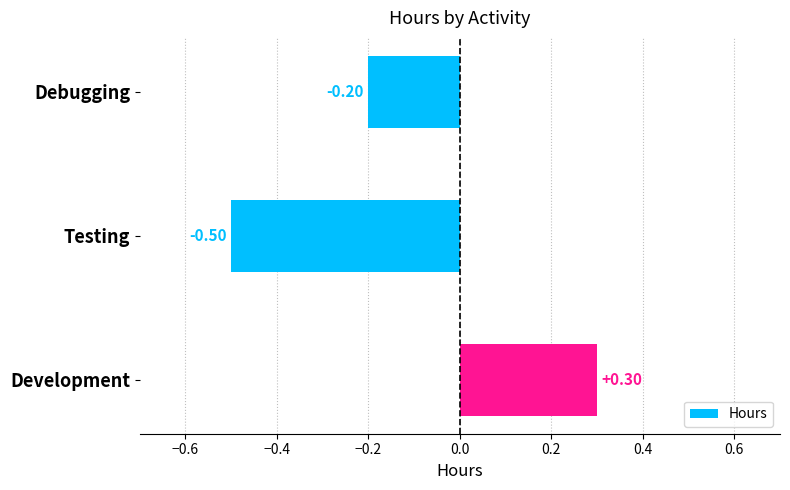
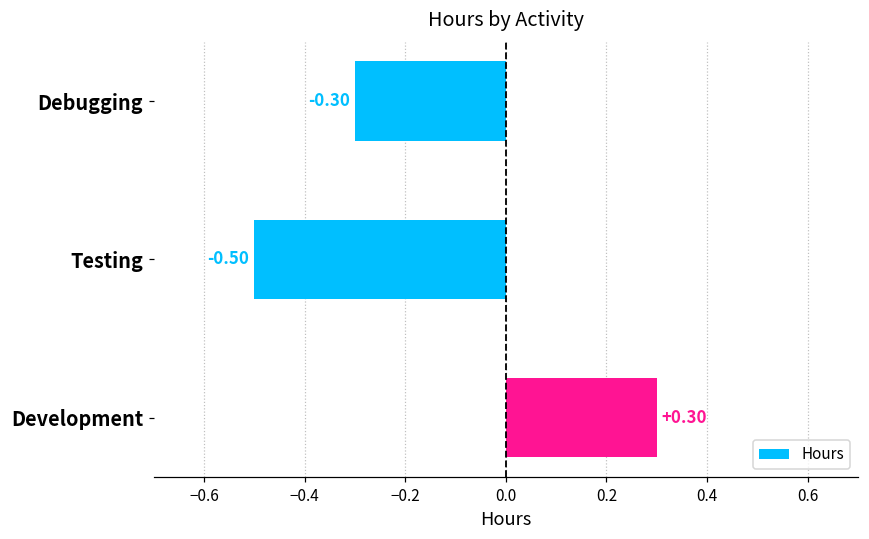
  {
-   "Debugging": "-0.20",
+   "Debugging": "-0.30",
    "Testing": "-0.50",
    "Development": "+0.30"
  }
